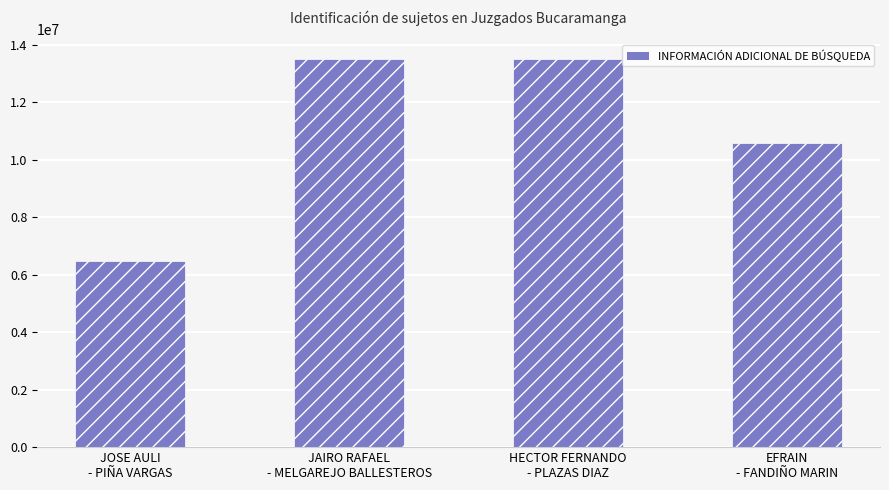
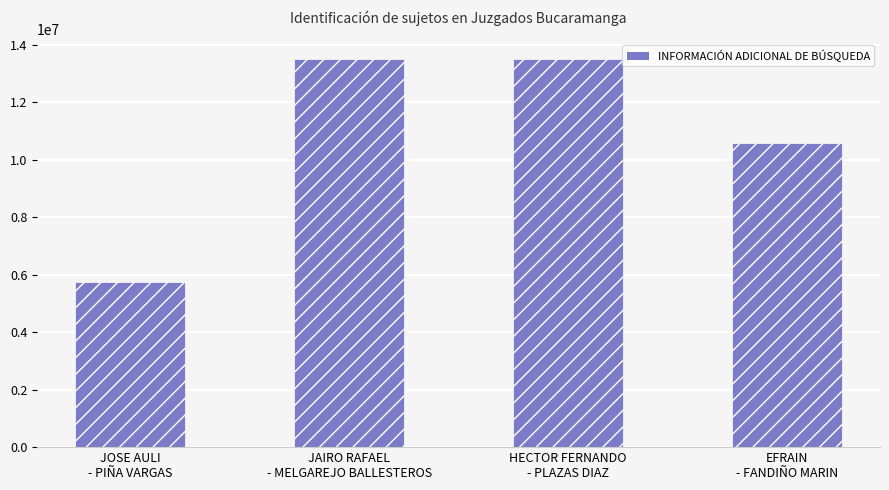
  {
-   "JOSE AULI - PIÑA VARGAS": 6500000,
+   "JOSE AULI - PIÑA VARGAS": 5800000,
    "JAIRO RAFAEL - MELGAREJO BALLESTEROS": 13500000,
    "HECTOR FERNANDO - PLAZAS DIAZ": 13500000,
    "EFRAIN - FANDIÑO MARIN": 10600000
  }
